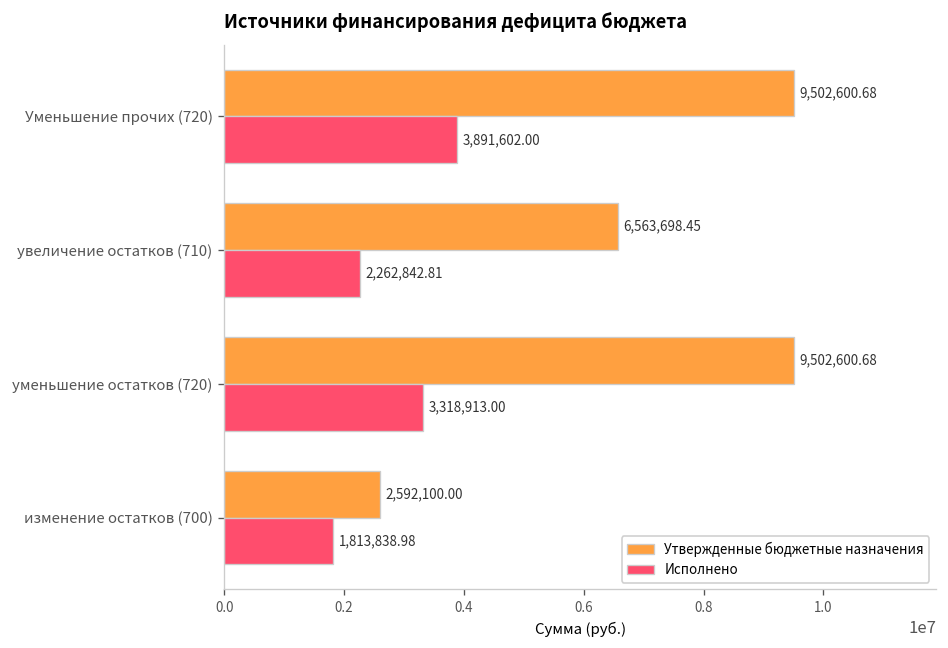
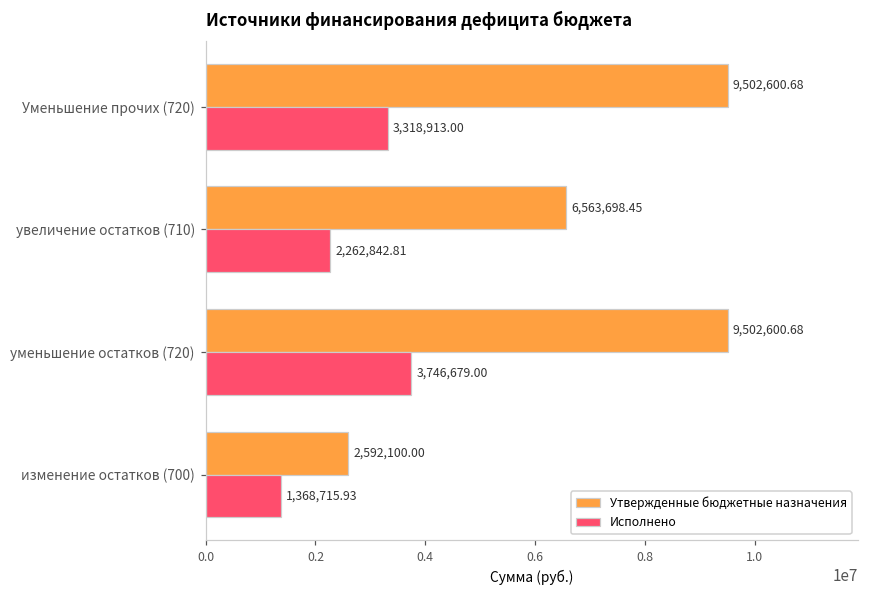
  {
    "Утвержденные бюджетные назначения": {
      "Уменьшение прочих (720)": "9,502,600.68",
      "увеличение остатков (710)": "6,563,698.45",
      "уменьшение остатков (720)": "9,502,600.68",
      "изменение остатков (700)": "2,592,100.00"
    },
    "Исполнено": {
-     "Уменьшение прочих (720)": "3,891,602.00",
+     "Уменьшение прочих (720)": "3,318,913.00",
      "увеличение остатков (710)": "2,262,842.81",
-     "уменьшение остатков (720)": "3,318,913.00",
-     "изменение остатков (700)": "1,813,838.98"
+     "уменьшение остатков (720)": "3,746,679.00",
+     "изменение остатков (700)": "1,368,715.93"
    }
  }
